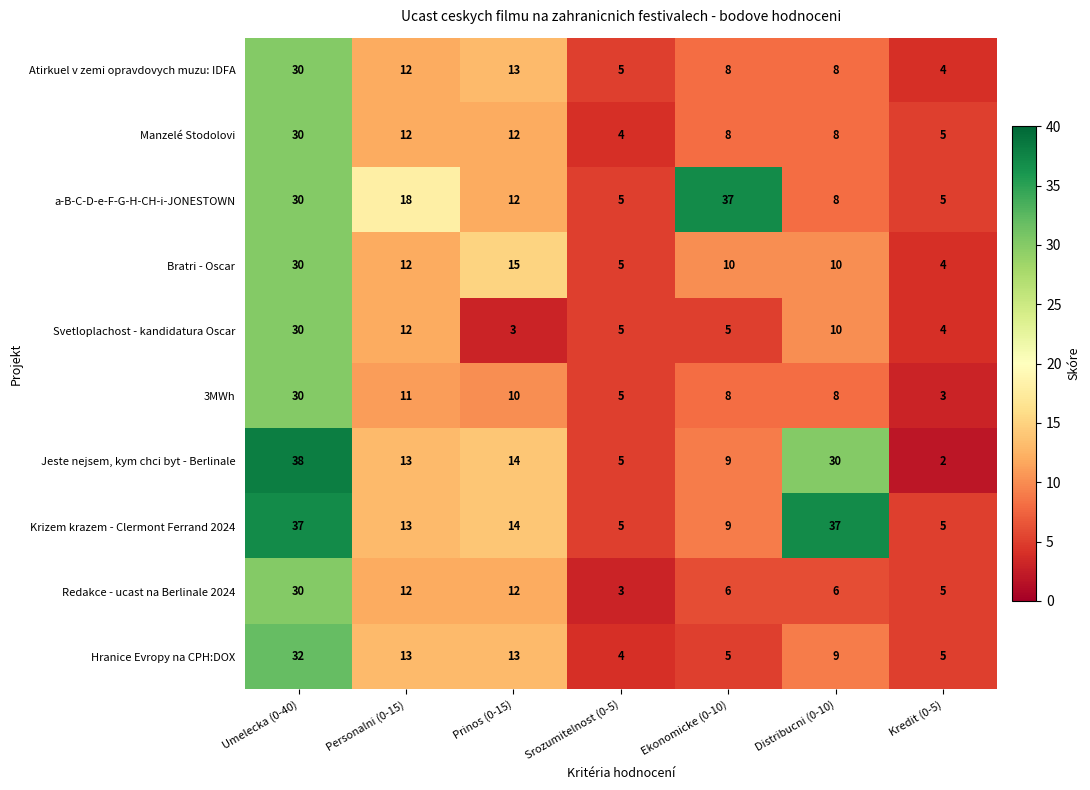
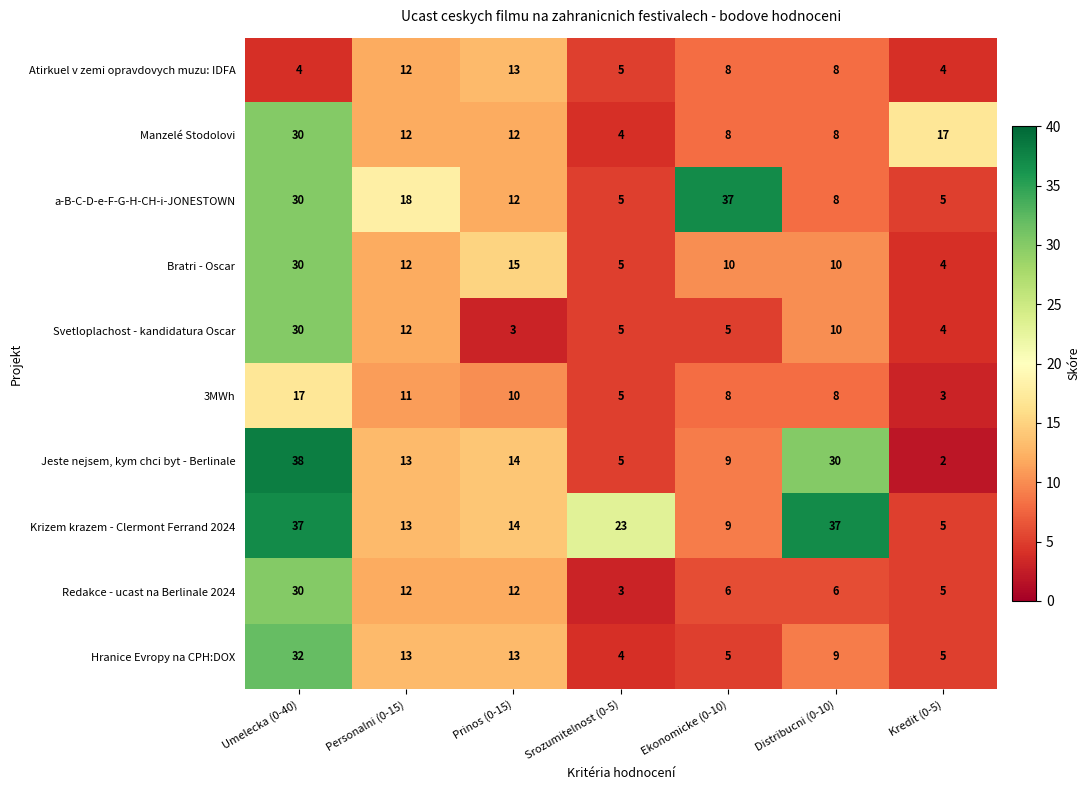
  {
    "Atirkuel v zemi opravdovych muzu: IDFA": {
-     "Umelecka (0-40)": 30,
+     "Umelecka (0-40)": 4,
      "Personalni (0-15)": 12,
      "Prinos (0-15)": 13,
      "Srozumitelnost (0-5)": 5,
      "Ekonomicke (0-10)": 8,
      "Distribucni (0-10)": 8,
      "Kredit (0-5)": 4
    },
    "Manzelé Stodolovi": {
      "Umelecka (0-40)": 30,
      "Personalni (0-15)": 12,
      "Prinos (0-15)": 12,
      "Srozumitelnost (0-5)": 4,
      "Ekonomicke (0-10)": 8,
      "Distribucni (0-10)": 8,
-     "Kredit (0-5)": 5
+     "Kredit (0-5)": 17
    },
    "a-B-C-D-e-F-G-H-CH-i-JONESTOWN": {
      "Umelecka (0-40)": 30,
      "Personalni (0-15)": 18,
      "Prinos (0-15)": 12,
      "Srozumitelnost (0-5)": 5,
      "Ekonomicke (0-10)": 37,
      "Distribucni (0-10)": 8,
      "Kredit (0-5)": 5
    },
    "Bratri - Oscar": {
      "Umelecka (0-40)": 30,
      "Personalni (0-15)": 12,
      "Prinos (0-15)": 15,
      "Srozumitelnost (0-5)": 5,
      "Ekonomicke (0-10)": 10,
      "Distribucni (0-10)": 10,
      "Kredit (0-5)": 4
    },
    "Svetloplachost - kandidatura Oscar": {
      "Umelecka (0-40)": 30,
      "Personalni (0-15)": 12,
      "Prinos (0-15)": 3,
      "Srozumitelnost (0-5)": 5,
      "Ekonomicke (0-10)": 5,
      "Distribucni (0-10)": 10,
      "Kredit (0-5)": 4
    },
    "3MWh": {
-     "Umelecka (0-40)": 30,
+     "Umelecka (0-40)": 17,
      "Personalni (0-15)": 11,
      "Prinos (0-15)": 10,
      "Srozumitelnost (0-5)": 5,
      "Ekonomicke (0-10)": 8,
      "Distribucni (0-10)": 8,
      "Kredit (0-5)": 3
    },
    "Jeste nejsem, kym chci byt - Berlinale": {
      "Umelecka (0-40)": 38,
      "Personalni (0-15)": 13,
      "Prinos (0-15)": 14,
      "Srozumitelnost (0-5)": 5,
      "Ekonomicke (0-10)": 9,
      "Distribucni (0-10)": 30,
      "Kredit (0-5)": 2
    },
    "Krizem krazem - Clermont Ferrand 2024": {
      "Umelecka (0-40)": 37,
      "Personalni (0-15)": 13,
      "Prinos (0-15)": 14,
-     "Srozumitelnost (0-5)": 5,
+     "Srozumitelnost (0-5)": 23,
      "Ekonomicke (0-10)": 9,
      "Distribucni (0-10)": 37,
      "Kredit (0-5)": 5
    },
    "Redakce - ucast na Berlinale 2024": {
      "Umelecka (0-40)": 30,
      "Personalni (0-15)": 12,
      "Prinos (0-15)": 12,
      "Srozumitelnost (0-5)": 3,
      "Ekonomicke (0-10)": 6,
      "Distribucni (0-10)": 6,
      "Kredit (0-5)": 5
    },
    "Hranice Evropy na CPH:DOX": {
      "Umelecka (0-40)": 32,
      "Personalni (0-15)": 13,
      "Prinos (0-15)": 13,
      "Srozumitelnost (0-5)": 4,
      "Ekonomicke (0-10)": 5,
      "Distribucni (0-10)": 9,
      "Kredit (0-5)": 5
    }
  }
